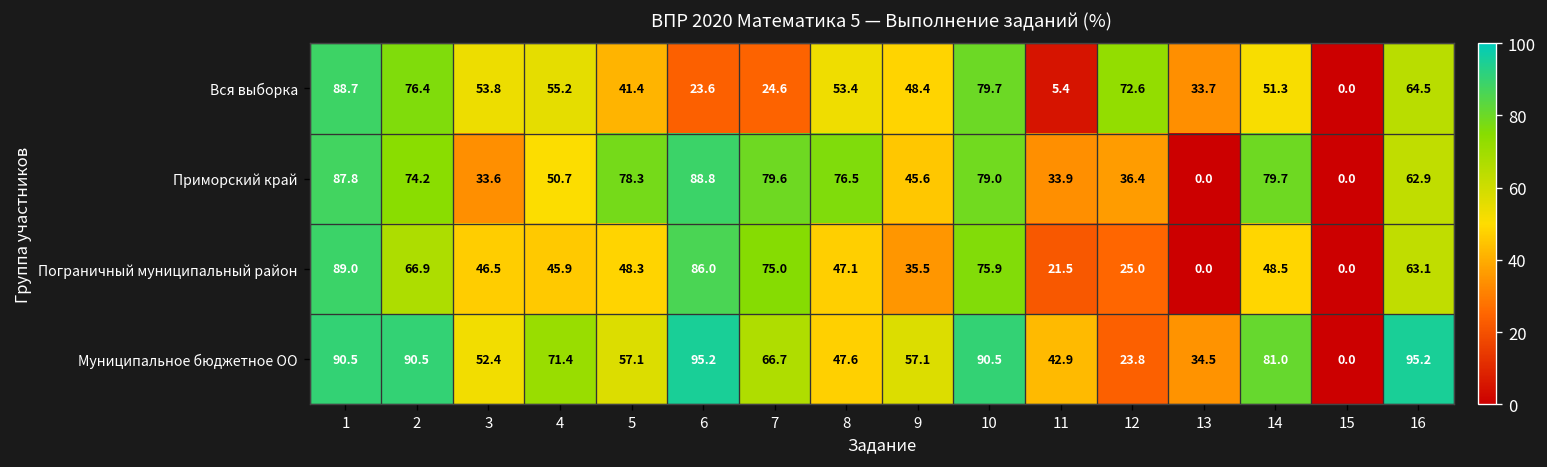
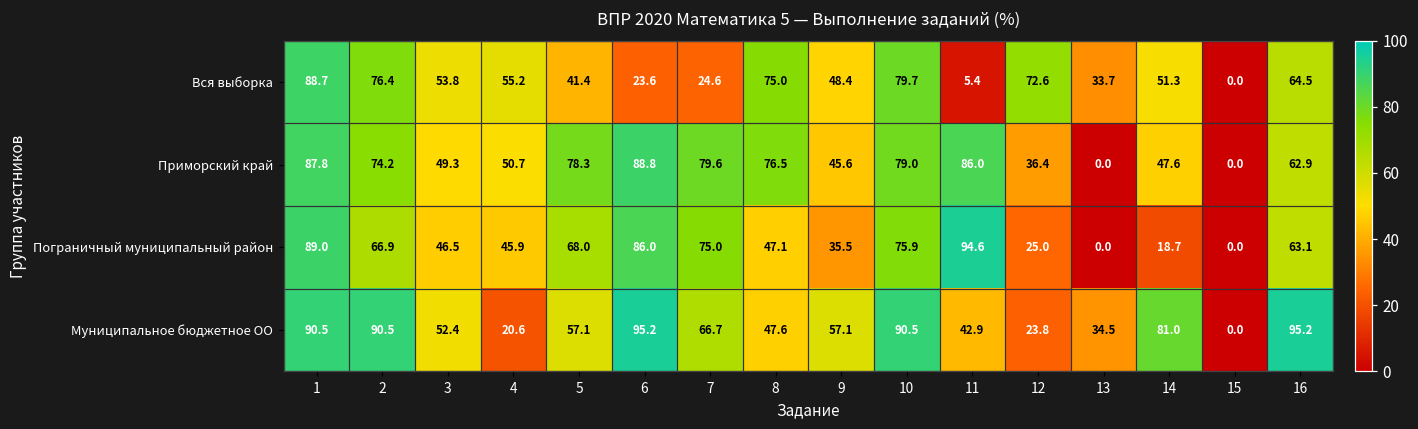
  {
    "Вся выборка": {
      "1": 88.7,
      "2": 76.4,
      "3": 53.8,
      "4": 55.2,
      "5": 41.4,
      "6": 23.6,
      "7": 24.6,
-     "8": 53.4,
+     "8": 75.0,
      "9": 48.4,
      "10": 79.7,
      "11": 5.4,
      "12": 72.6,
      "13": 33.7,
      "14": 51.3,
      "15": 0.0,
      "16": 64.5
    },
    "Приморский край": {
      "1": 87.8,
      "2": 74.2,
-     "3": 33.6,
+     "3": 49.3,
      "4": 50.7,
      "5": 78.3,
      "6": 88.8,
      "7": 79.6,
      "8": 76.5,
      "9": 45.6,
      "10": 79.0,
-     "11": 33.9,
+     "11": 86.0,
      "12": 36.4,
      "13": 0.0,
-     "14": 79.7,
+     "14": 47.6,
      "15": 0.0,
      "16": 62.9
    },
    "Пограничный муниципальный район": {
      "1": 89.0,
      "2": 66.9,
      "3": 46.5,
      "4": 45.9,
-     "5": 48.3,
+     "5": 68.0,
      "6": 86.0,
      "7": 75.0,
      "8": 47.1,
      "9": 35.5,
      "10": 75.9,
-     "11": 21.5,
+     "11": 94.6,
      "12": 25.0,
      "13": 0.0,
-     "14": 48.5,
+     "14": 18.7,
      "15": 0.0,
      "16": 63.1
    },
    "Муниципальное бюджетное ОО": {
      "1": 90.5,
      "2": 90.5,
      "3": 52.4,
-     "4": 71.4,
+     "4": 20.6,
      "5": 57.1,
      "6": 95.2,
      "7": 66.7,
      "8": 47.6,
      "9": 57.1,
      "10": 90.5,
      "11": 42.9,
      "12": 23.8,
      "13": 34.5,
      "14": 81.0,
      "15": 0.0,
      "16": 95.2
    }
  }
